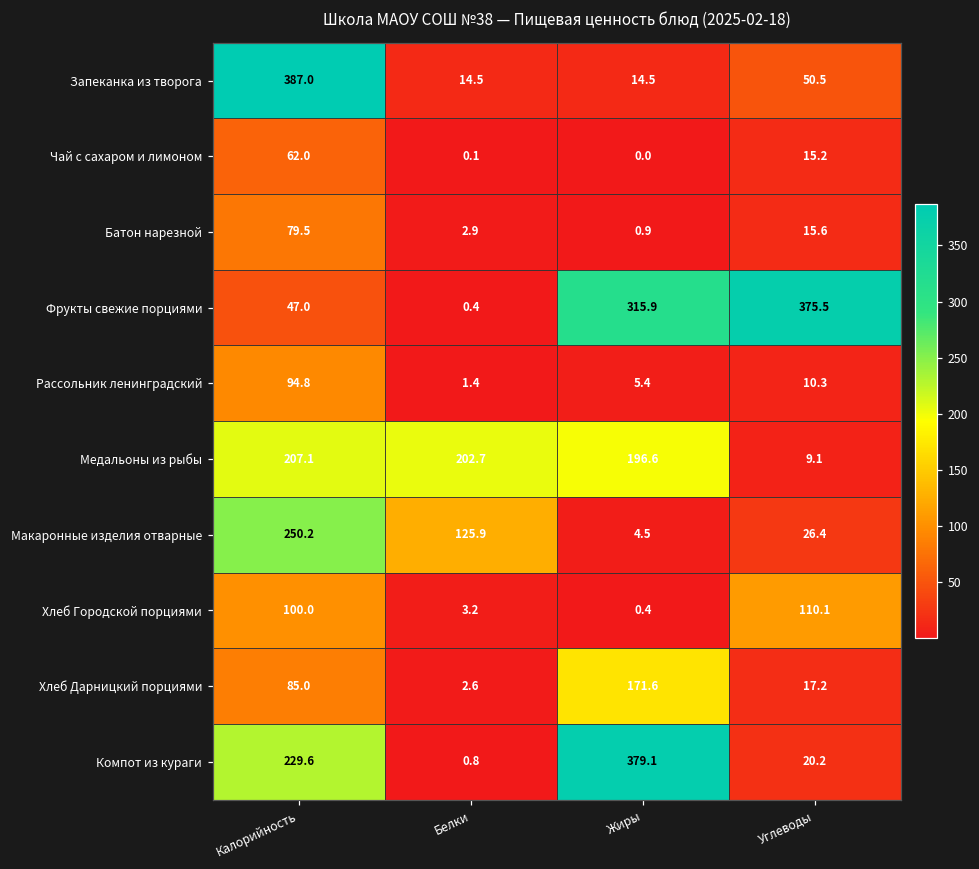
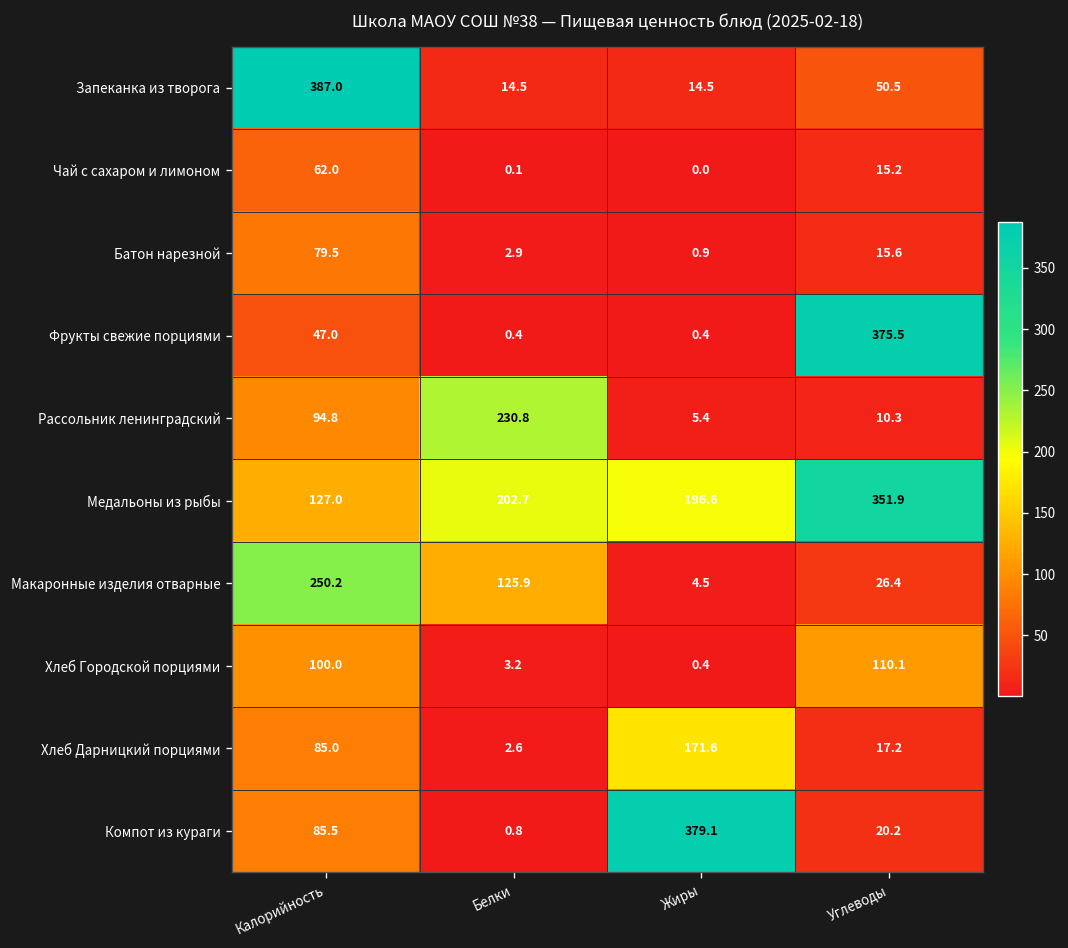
  {
    "Запеканка из творога": {
      "Калорийность": 387.0,
      "Белки": 14.5,
      "Жиры": 14.5,
      "Углеводы": 50.5
    },
    "Чай с сахаром и лимоном": {
      "Калорийность": 62.0,
      "Белки": 0.1,
      "Жиры": 0.0,
      "Углеводы": 15.2
    },
    "Батон нарезной": {
      "Калорийность": 79.5,
      "Белки": 2.9,
      "Жиры": 0.9,
      "Углеводы": 15.6
    },
    "Фрукты свежие порциями": {
      "Калорийность": 47.0,
      "Белки": 0.4,
-     "Жиры": 315.9,
+     "Жиры": 0.4,
      "Углеводы": 375.5
    },
    "Рассольник ленинградский": {
      "Калорийность": 94.8,
-     "Белки": 1.4,
+     "Белки": 230.8,
      "Жиры": 5.4,
      "Углеводы": 10.3
    },
    "Медальоны из рыбы": {
-     "Калорийность": 207.1,
+     "Калорийность": 127.0,
      "Белки": 202.7,
      "Жиры": 196.6,
-     "Углеводы": 9.1
+     "Углеводы": 351.9
    },
    "Макаронные изделия отварные": {
      "Калорийность": 250.2,
      "Белки": 125.9,
      "Жиры": 4.5,
      "Углеводы": 26.4
    },
    "Хлеб Городской порциями": {
      "Калорийность": 100.0,
      "Белки": 3.2,
      "Жиры": 0.4,
      "Углеводы": 110.1
    },
    "Хлеб Дарницкий порциями": {
      "Калорийность": 85.0,
      "Белки": 2.6,
      "Жиры": 171.6,
      "Углеводы": 17.2
    },
    "Компот из кураги": {
-     "Калорийность": 229.6,
+     "Калорийность": 85.5,
      "Белки": 0.8,
      "Жиры": 379.1,
      "Углеводы": 20.2
    }
  }
